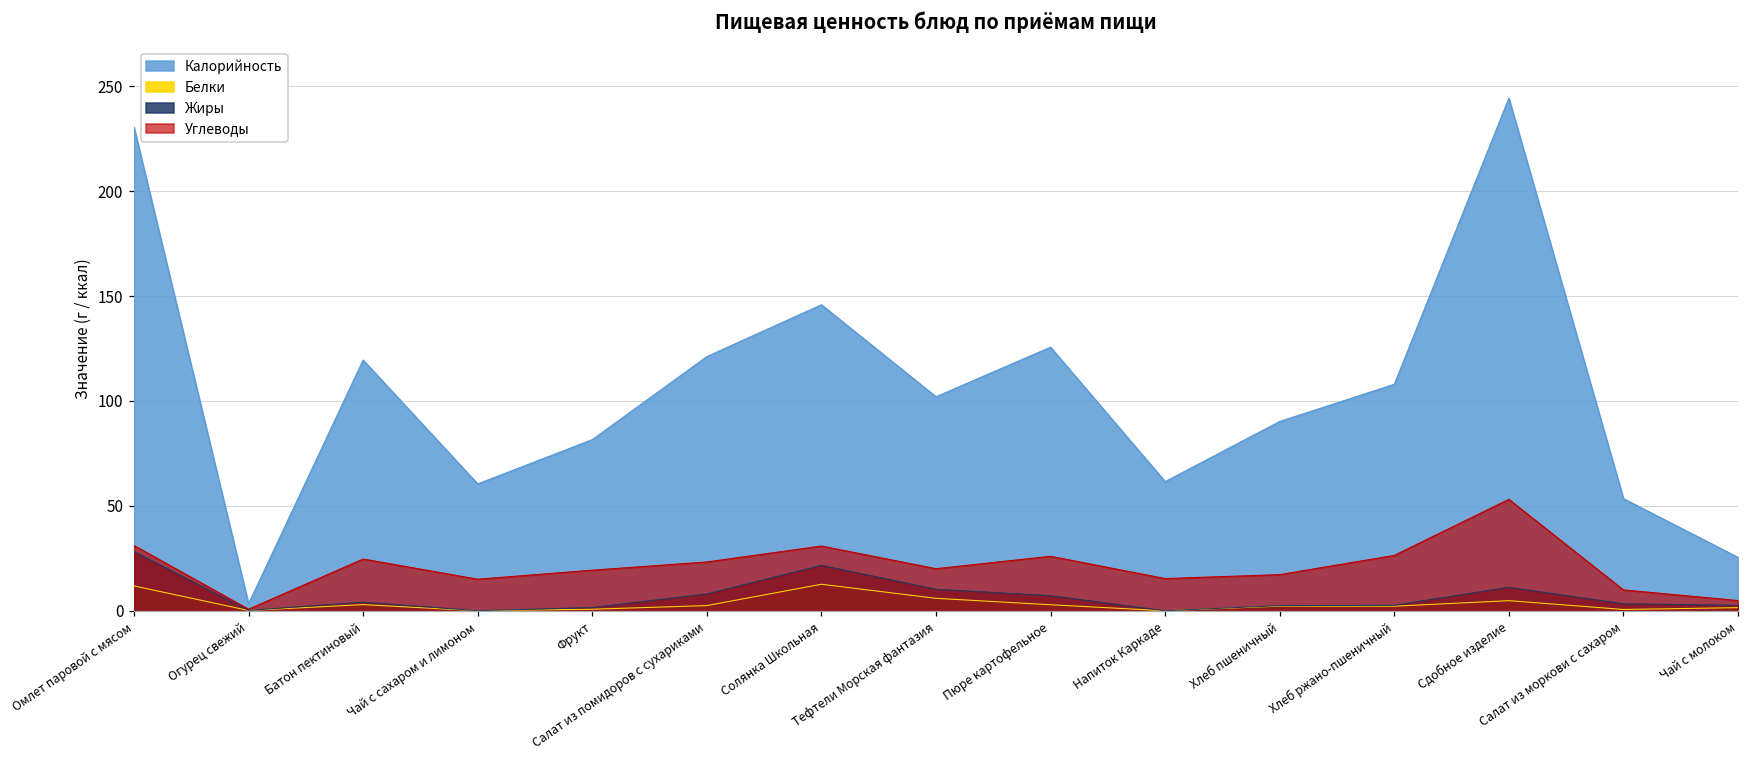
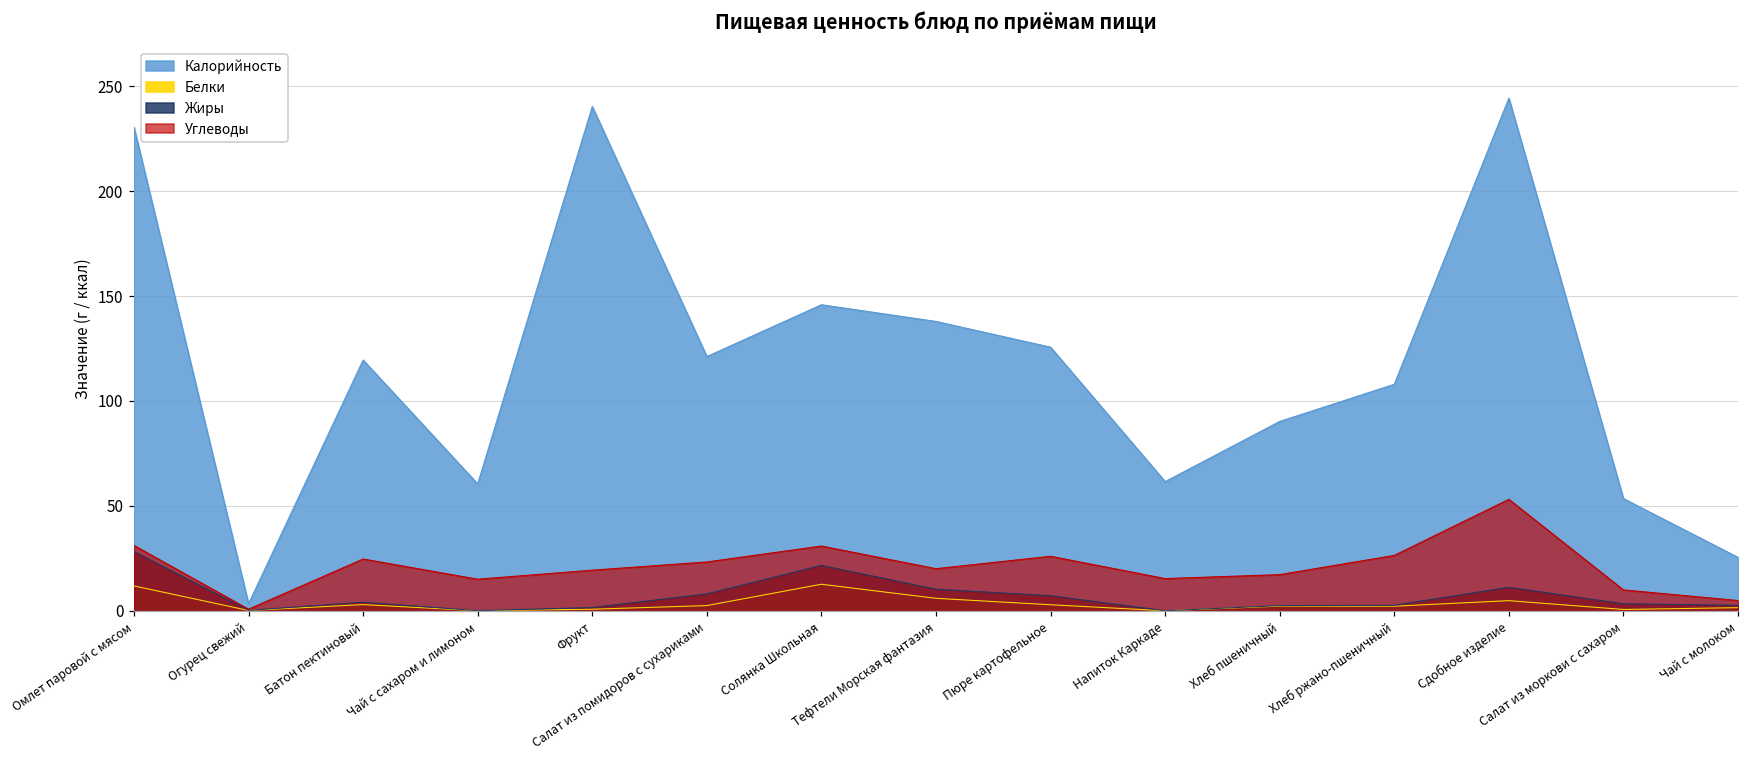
  {
    "Калорийность": {
      "Омлет паровой с мясом": 230,
      "Огурец свежий": 3,
      "Батон пектиновый": 120,
      "Чай с сахаром и лимоном": 61,
-     "Фрукт": 82,
+     "Фрукт": 240,
      "Салат из помидоров с сухариками": 121,
      "Солянка Школьная": 146,
-     "Тефтели Морская фантазия": 102,
+     "Тефтели Морская фантазия": 138,
      "Пюре картофельное": 126,
      "Напиток Каркаде": 62,
      "Хлеб пшеничный": 90,
      "Хлеб ржано-пшеничный": 108,
      "Сдобное изделие": 244,
      "Салат из моркови с сахаром": 54,
      "Чай с молоком": 26
    },
    "Белки": {
      "Омлет паровой с мясом": 12,
      "Салат из помидоров с сухариками": 3,
      "Солянка Школьная": 13,
      "Тефтели Морская фантазия": 6,
      "Пюре картофельное": 3,
      "Сдобное изделие": 5,
      "Салат из моркови с сахаром": 1
    },
    "Жиры": {
      "Омлет паровой с мясом": 28,
      "Салат из помидоров с сухариками": 8,
      "Солянка Школьная": 22,
      "Тефтели Морская фантазия": 10,
      "Пюре картофельное": 7,
      "Сдобное изделие": 11,
      "Салат из моркови с сахаром": 3
    },
    "Углеводы": {
      "Омлет паровой с мясом": 31,
      "Батон пектиновый": 25,
      "Чай с сахаром и лимоном": 15,
      "Фрукт": 19,
      "Салат из помидоров с сухариками": 23,
      "Солянка Школьная": 31,
      "Тефтели Морская фантазия": 20,
      "Пюре картофельное": 26,
      "Напиток Каркаде": 15,
      "Хлеб пшеничный": 17,
      "Хлеб ржано-пшеничный": 26,
      "Сдобное изделие": 53,
      "Салат из моркови с сахаром": 10,
      "Чай с молоком": 5
    }
  }
